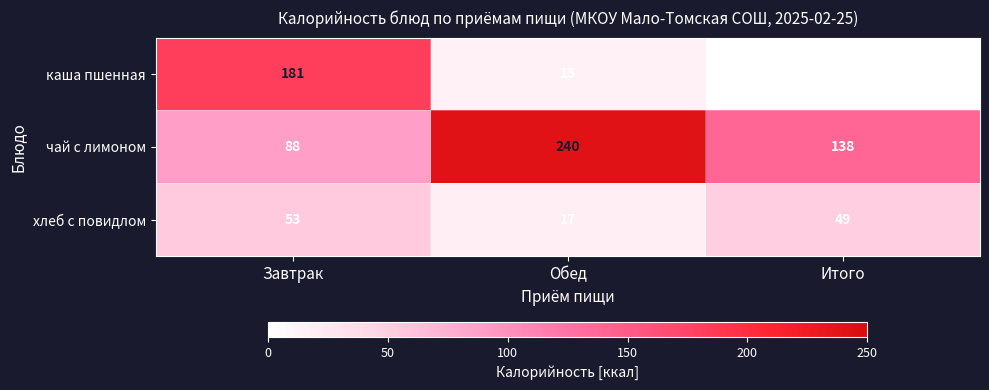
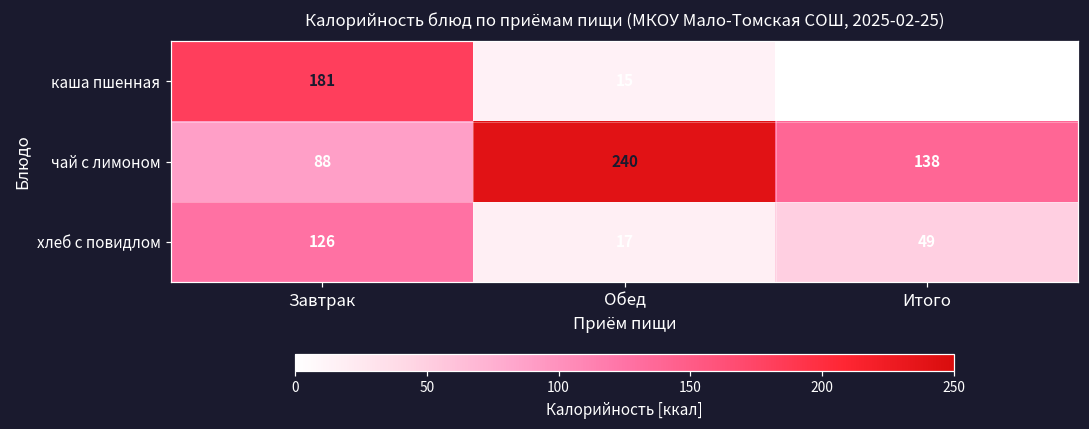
  {
    "каша пшенная": {
      "Завтрак": 181
    },
    "чай с лимоном": {
      "Завтрак": 88,
      "Обед": 240,
      "Итого": 138
    },
    "хлеб с повидлом": {
-     "Завтрак": 53,
+     "Завтрак": 126,
      "Итого": 49
    }
  }
